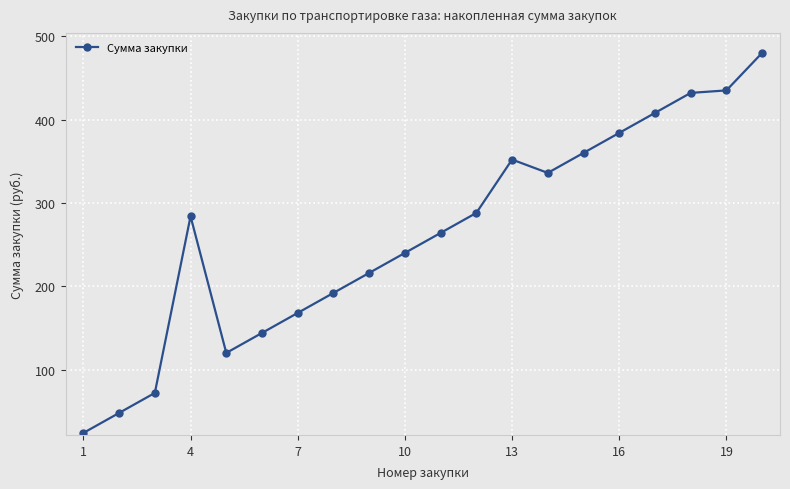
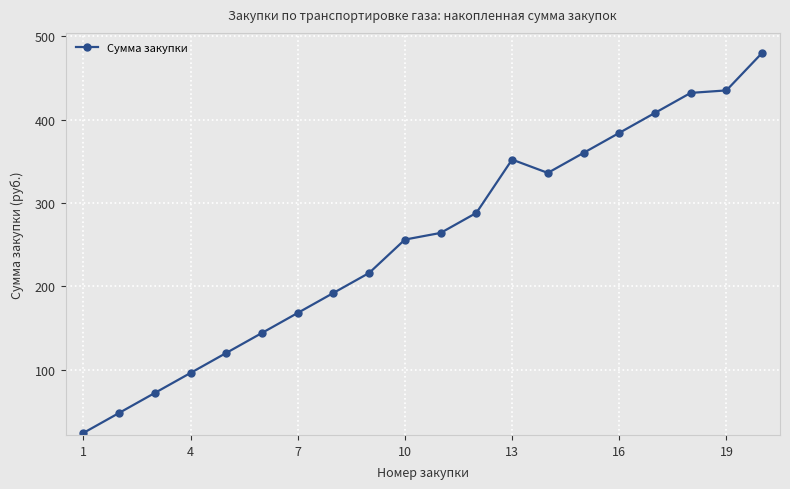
  {
    "1": 20,
-   "4": 280,
+   "4": 100,
    "7": 170,
-   "10": 240,
+   "10": 260,
    "13": 350,
    "16": 380,
    "19": 440
  }
